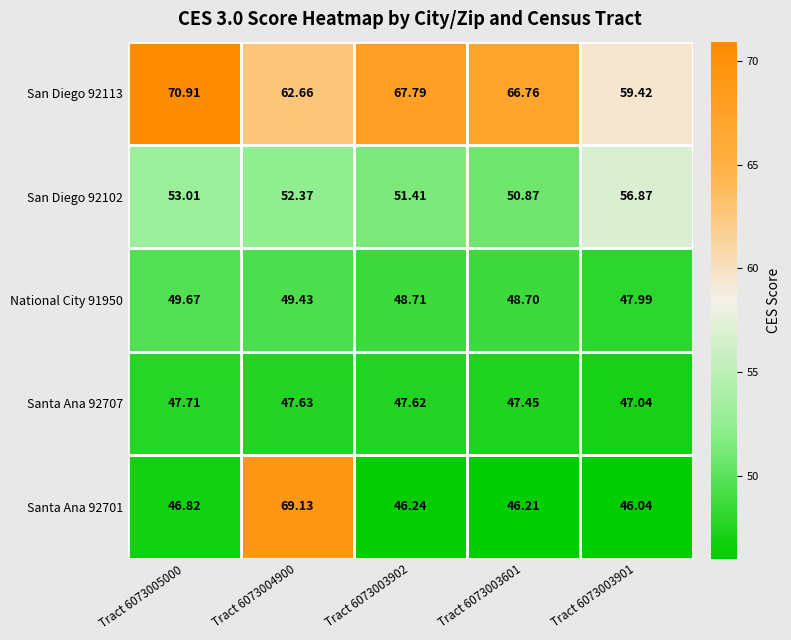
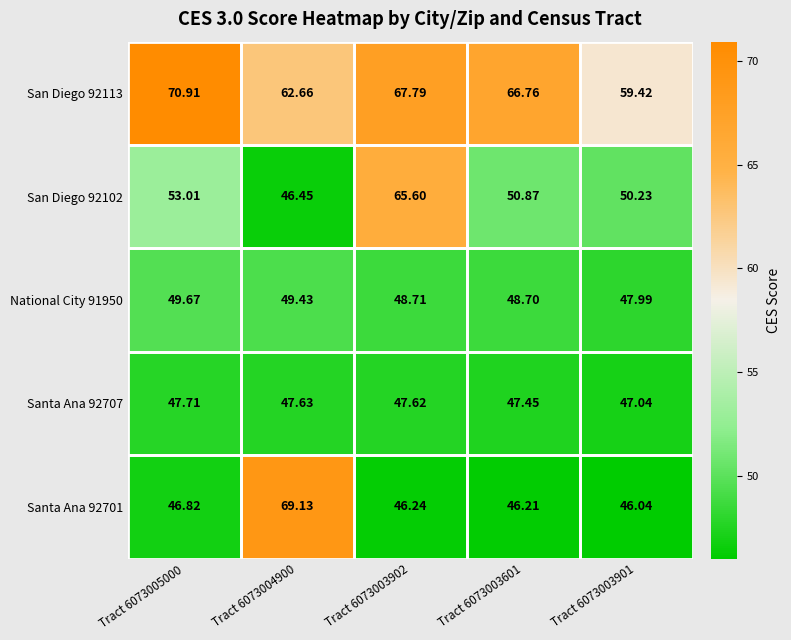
  {
    "San Diego 92113": {
      "Tract 6073005000": 70.91,
      "Tract 6073004900": 62.66,
      "Tract 6073003902": 67.79,
      "Tract 6073003601": 66.76,
      "Tract 6073003901": 59.42
    },
    "San Diego 92102": {
      "Tract 6073005000": 53.01,
-     "Tract 6073004900": 52.37,
-     "Tract 6073003902": 51.41,
+     "Tract 6073004900": 46.45,
+     "Tract 6073003902": 65.60,
      "Tract 6073003601": 50.87,
-     "Tract 6073003901": 56.87
+     "Tract 6073003901": 50.23
    },
    "National City 91950": {
      "Tract 6073005000": 49.67,
      "Tract 6073004900": 49.43,
      "Tract 6073003902": 48.71,
      "Tract 6073003601": 48.70,
      "Tract 6073003901": 47.99
    },
    "Santa Ana 92707": {
      "Tract 6073005000": 47.71,
      "Tract 6073004900": 47.63,
      "Tract 6073003902": 47.62,
      "Tract 6073003601": 47.45,
      "Tract 6073003901": 47.04
    },
    "Santa Ana 92701": {
      "Tract 6073005000": 46.82,
      "Tract 6073004900": 69.13,
      "Tract 6073003902": 46.24,
      "Tract 6073003601": 46.21,
      "Tract 6073003901": 46.04
    }
  }
